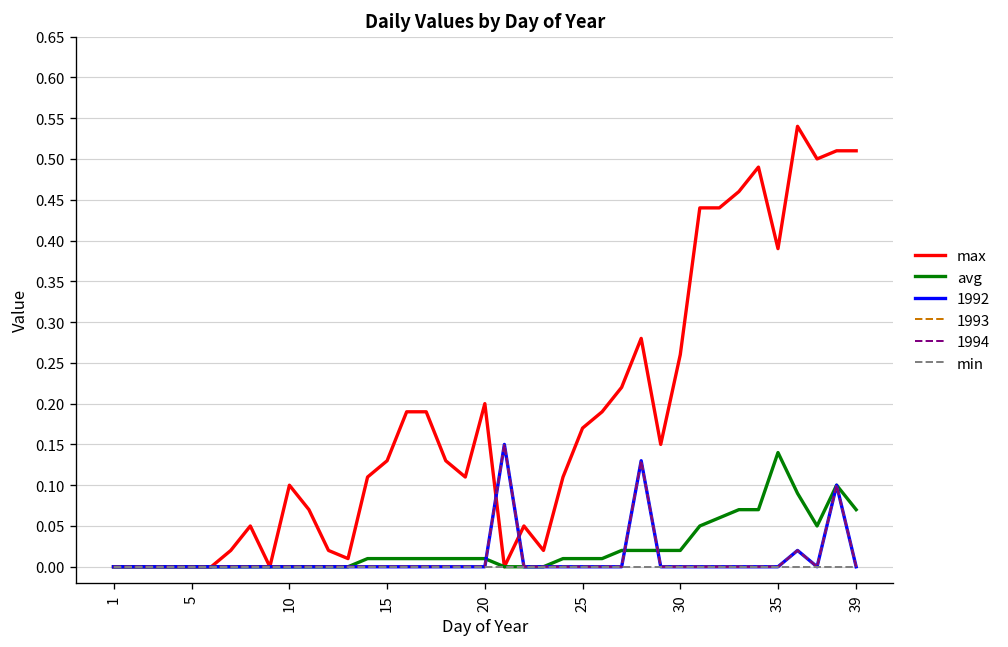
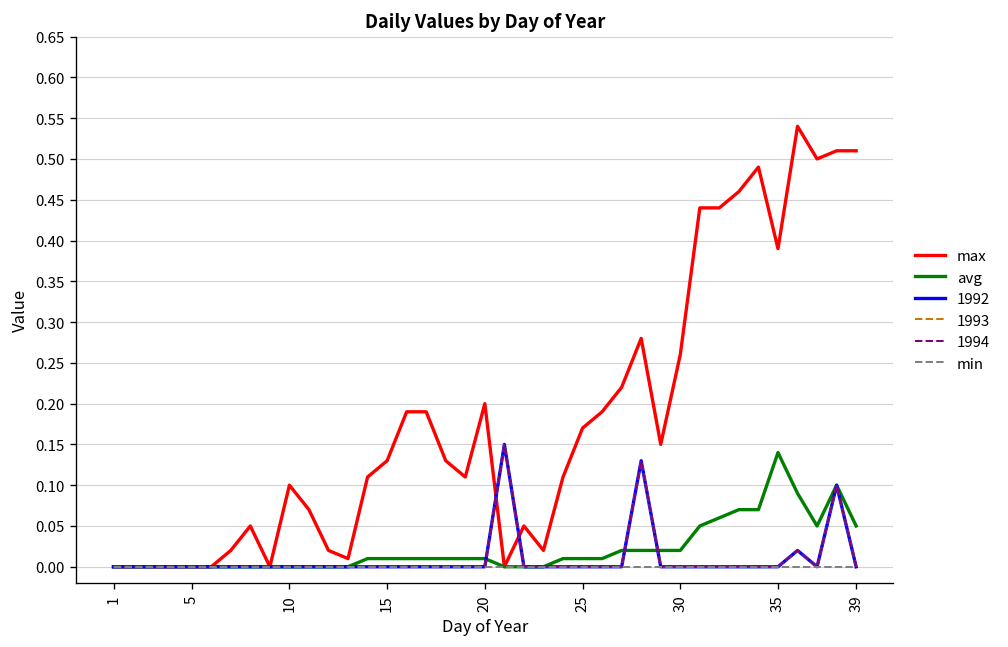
  {
    "max": {
      "10": 0.10,
      "15": 0.13,
      "20": 0.20,
      "25": 0.17,
      "30": 0.26,
      "35": 0.39,
      "39": 0.51
    },
    "avg": {
      "15": 0.01,
      "20": 0.01,
      "25": 0.01,
      "30": 0.02,
      "35": 0.14,
-     "39": 0.07
+     "39": 0.05
    }
  }
